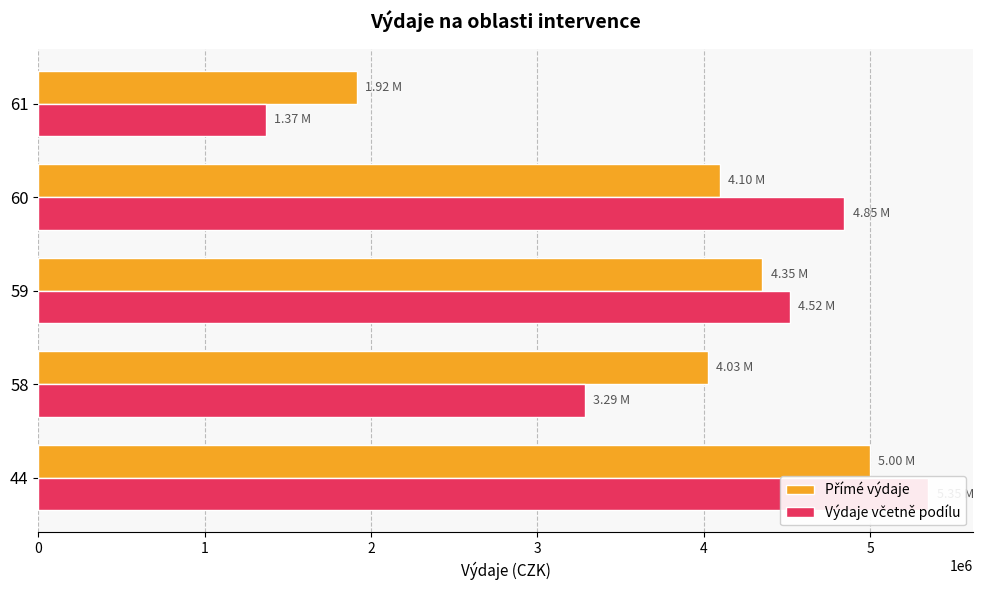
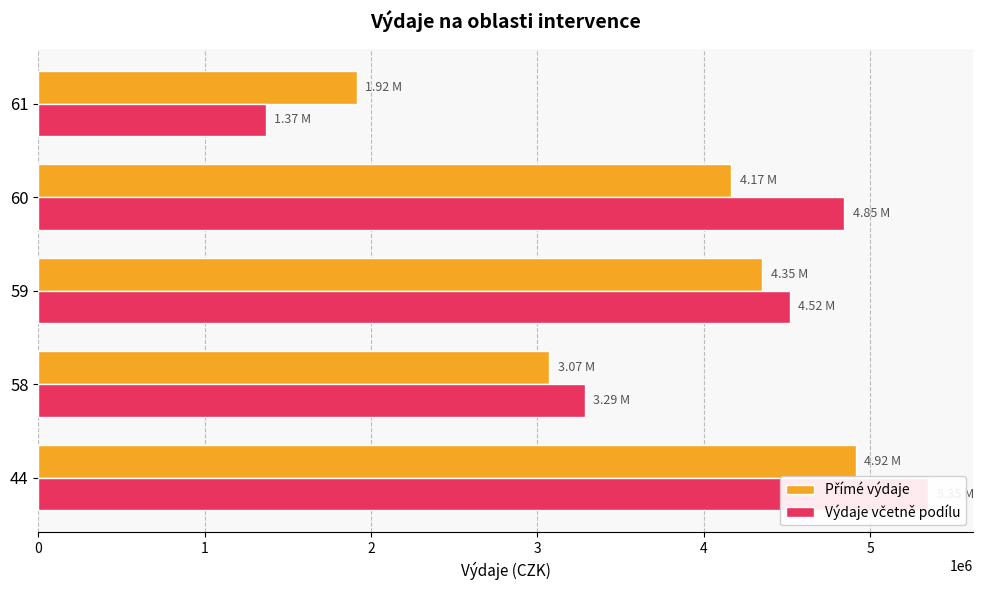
  {
    "Přímé výdaje": {
-     "60": 4.10,
-     "58": 4.03,
-     "44": 5.00
+     "60": 4.17,
+     "58": 3.07,
+     "44": 4.92
    }
  }
